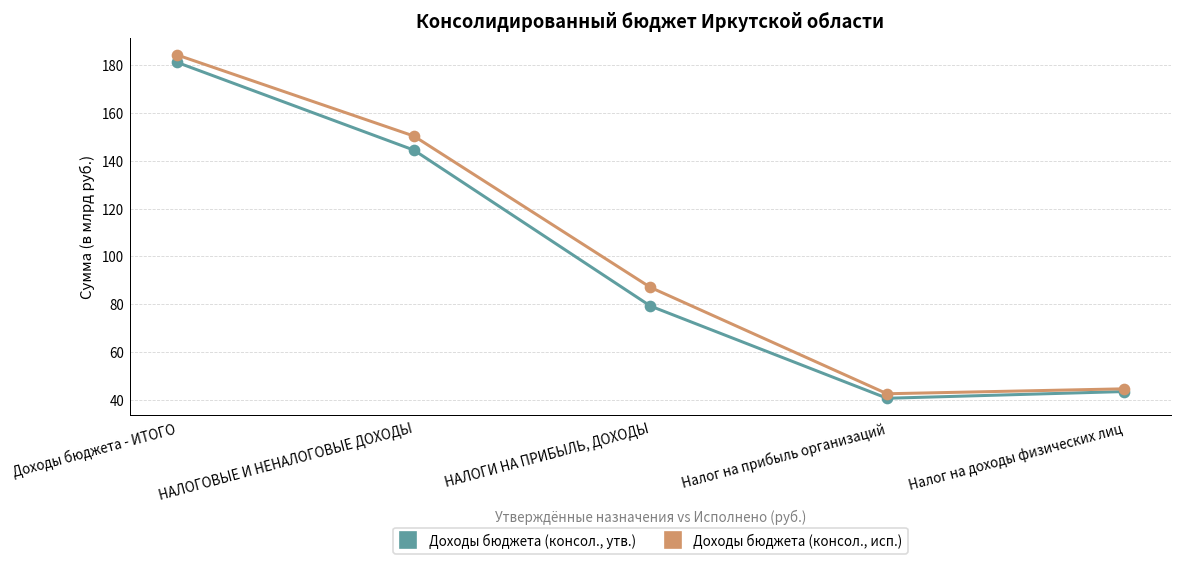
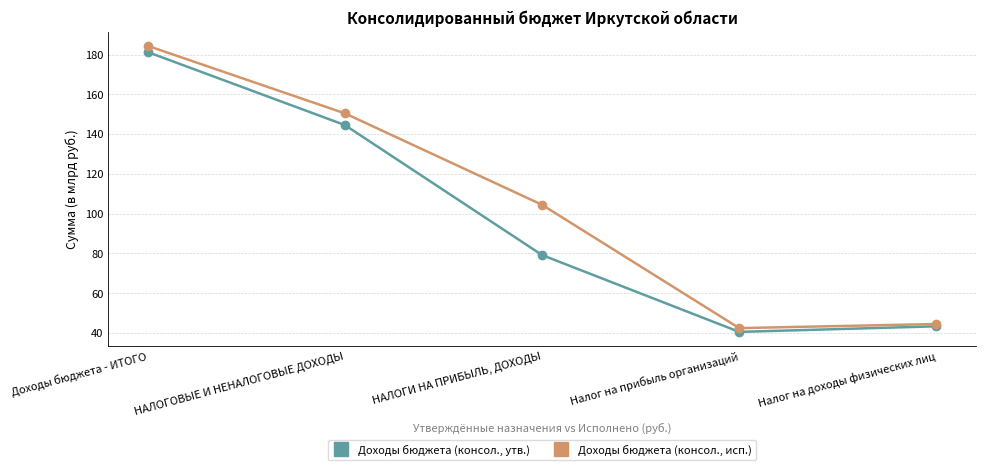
  {
    "Доходы бюджета (консол., утв.)": {
      "Доходы бюджета - ИТОГО": 181,
      "НАЛОГОВЫЕ И НЕНАЛОГОВЫЕ ДОХОДЫ": 145,
      "НАЛОГИ НА ПРИБЫЛЬ, ДОХОДЫ": 79,
      "Налог на прибыль организаций": 41
    },
    "Доходы бюджета (консол., исп.)": {
      "Доходы бюджета - ИТОГО": 184,
      "НАЛОГОВЫЕ И НЕНАЛОГОВЫЕ ДОХОДЫ": 150,
-     "НАЛОГИ НА ПРИБЫЛЬ, ДОХОДЫ": 87,
+     "НАЛОГИ НА ПРИБЫЛЬ, ДОХОДЫ": 104,
      "Налог на прибыль организаций": 42
    }
  }
